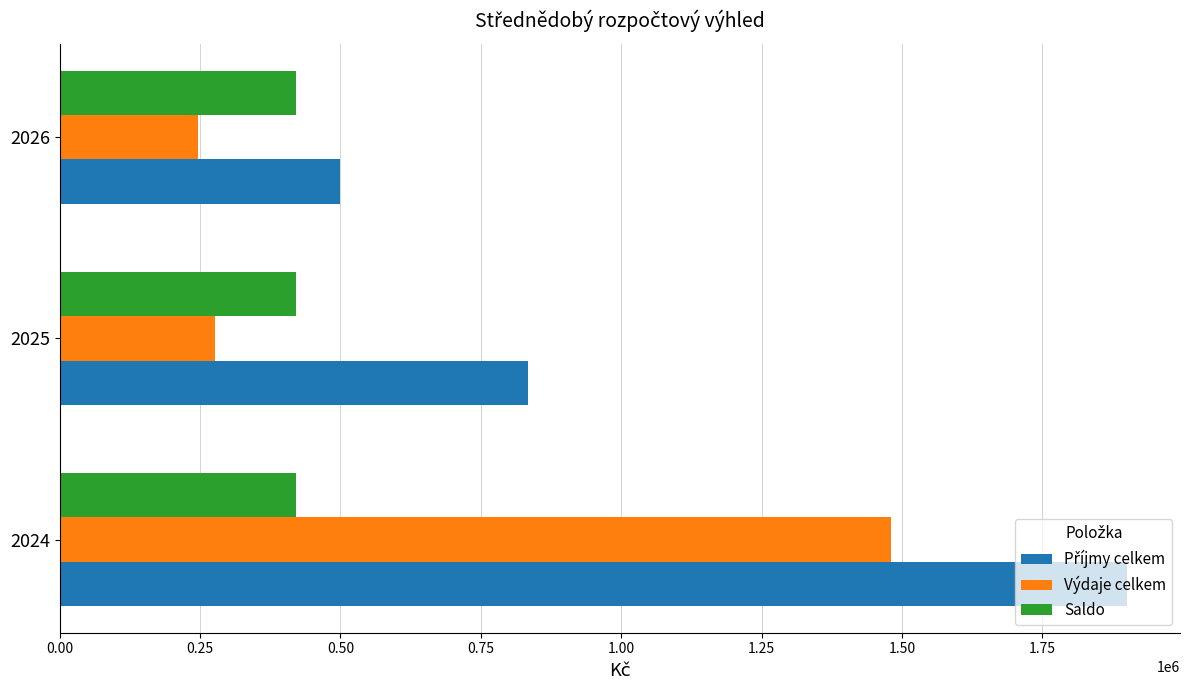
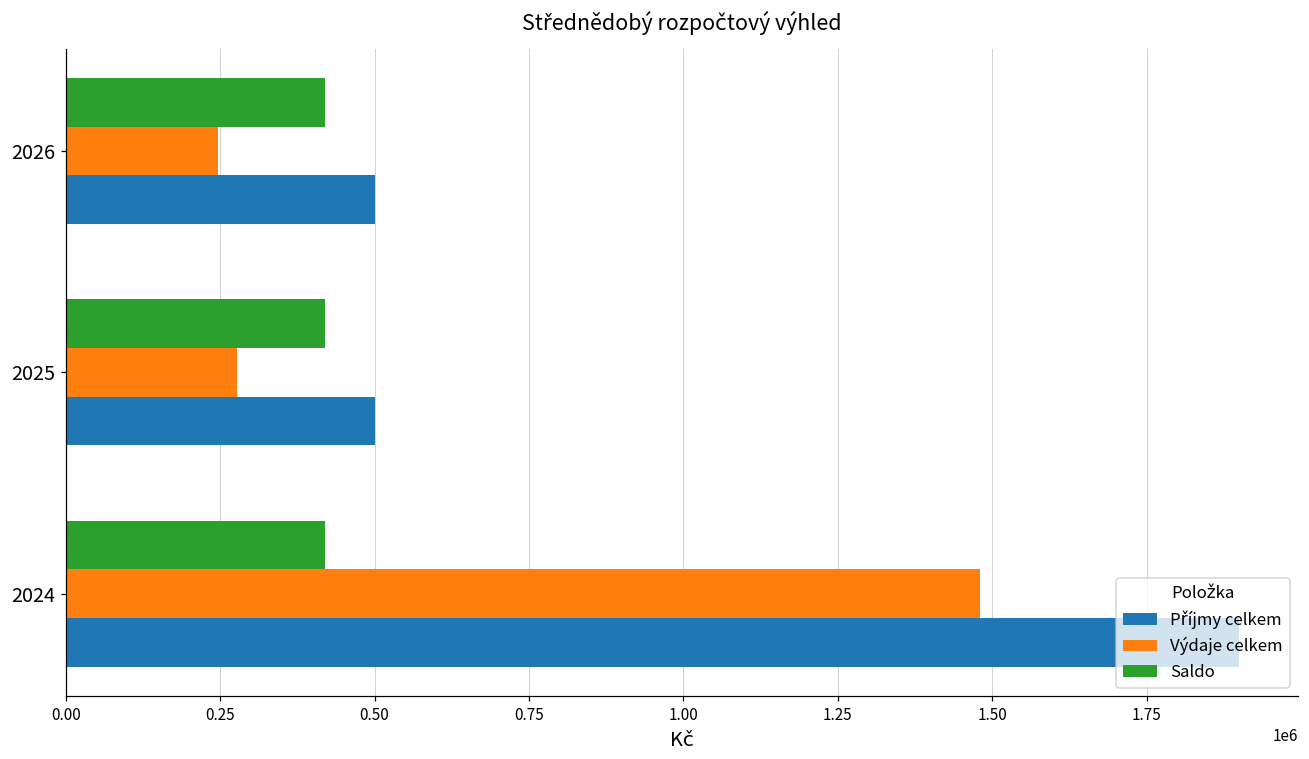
  {
    "Příjmy celkem": {
      "2026": 500000,
-     "2025": 830000
+     "2025": 500000
    },
    "Výdaje celkem": {
      "2026": 250000,
      "2025": 280000,
      "2024": 1480000
    },
    "Saldo": {
      "2026": 420000,
      "2025": 420000,
      "2024": 420000
    }
  }
